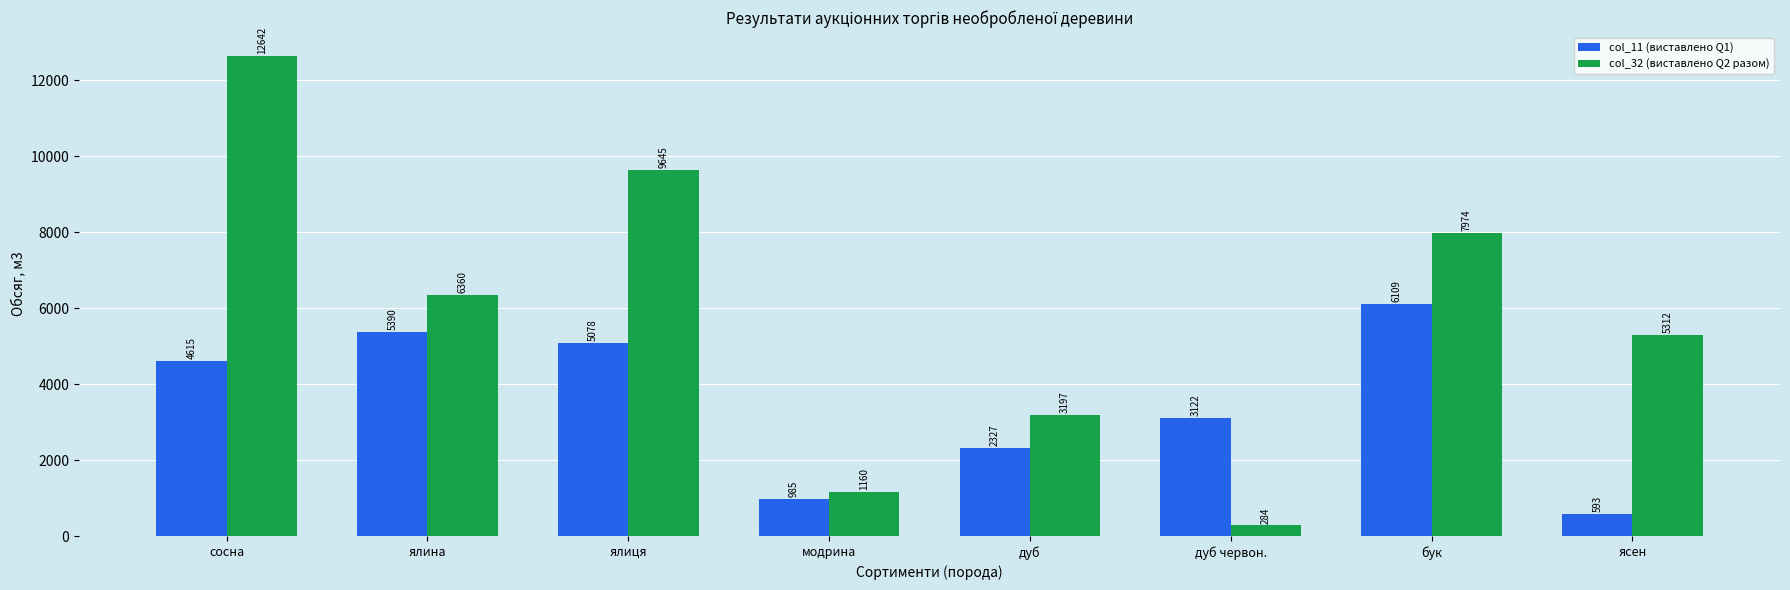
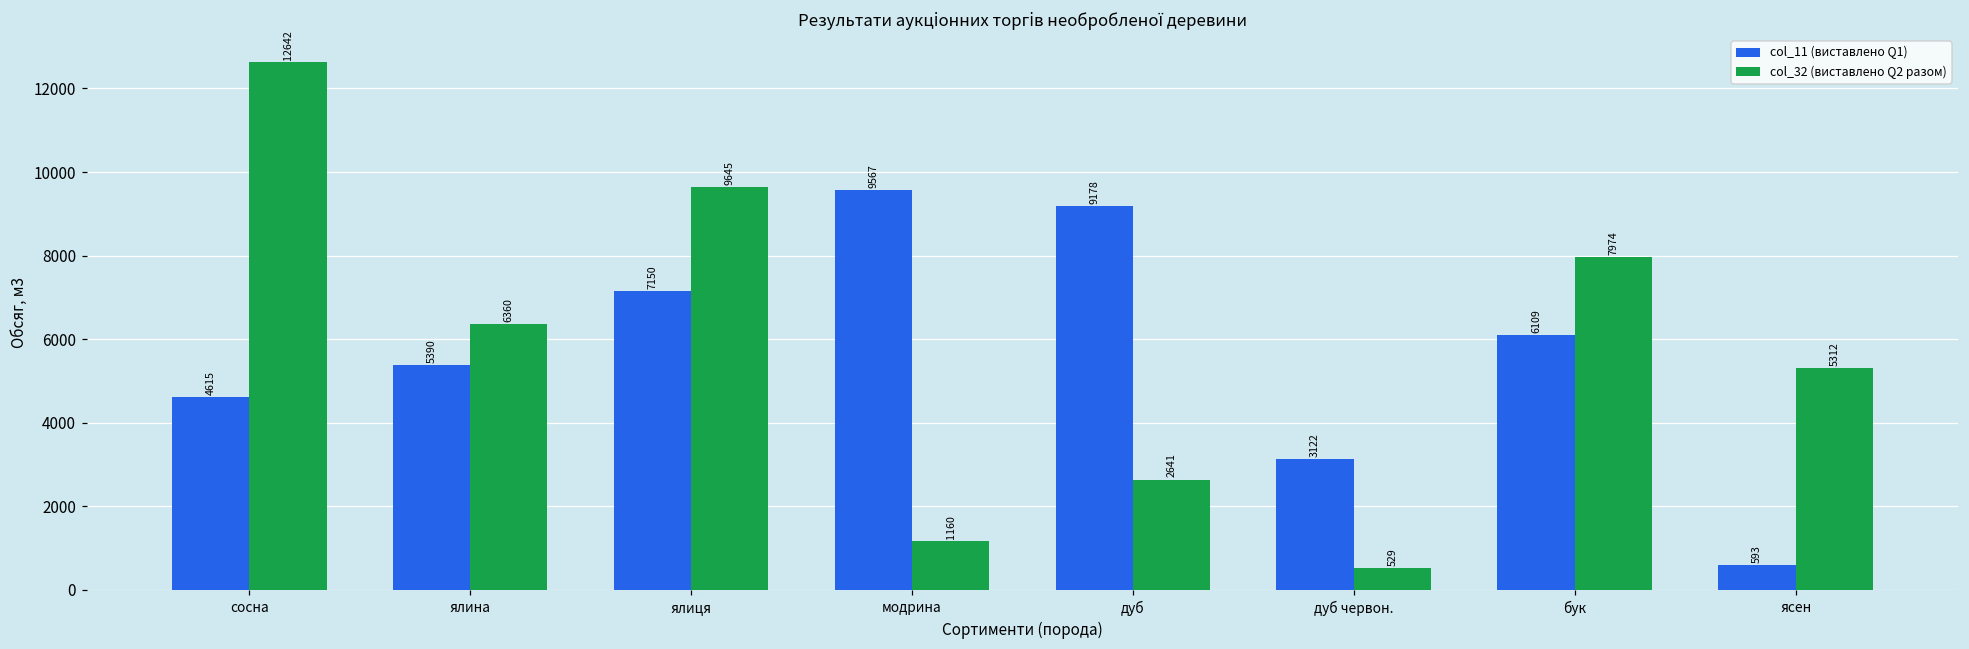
  {
    "col_11 (виставлено Q1)": {
      "сосна": 4615,
      "ялина": 5390,
-     "ялиця": 5078,
-     "модрина": 985,
-     "дуб": 2327,
+     "ялиця": 7150,
+     "модрина": 9567,
+     "дуб": 9178,
      "дуб червон.": 3122,
      "бук": 6109,
      "ясен": 593
    },
    "col_32 (виставлено Q2 разом)": {
      "сосна": 12642,
      "ялина": 6360,
      "ялиця": 9645,
      "модрина": 1160,
-     "дуб": 3197,
-     "дуб червон.": 284,
+     "дуб": 2641,
+     "дуб червон.": 529,
      "бук": 7974,
      "ясен": 5312
    }
  }
